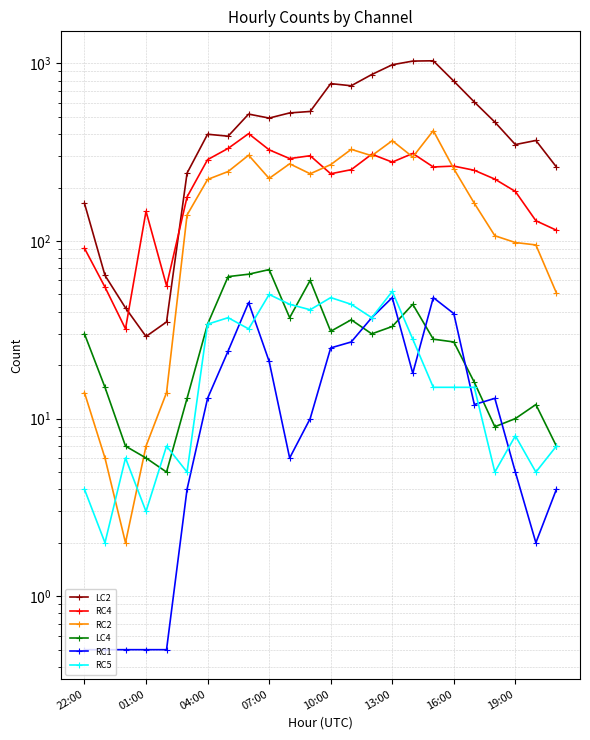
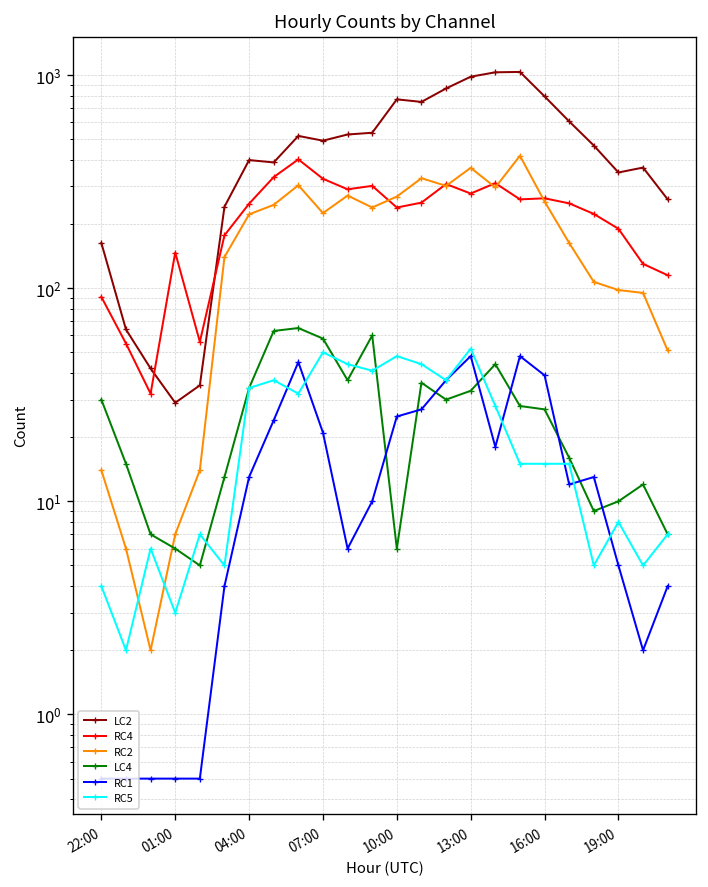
  {
    "LC2": {
      "22:00": 160,
      "01:00": 29,
      "04:00": 400,
      "07:00": 490,
      "10:00": 770,
      "13:00": 1000,
      "16:00": 800,
      "19:00": 350
    },
    "RC4": {
      "22:00": 90,
      "01:00": 150,
-     "04:00": 290,
+     "04:00": 250,
      "07:00": 330,
      "10:00": 240,
      "13:00": 280,
      "16:00": 260,
      "19:00": 190
    },
    "RC2": {
      "22:00": 14,
      "01:00": 7,
      "04:00": 220,
      "07:00": 230,
      "10:00": 270,
      "13:00": 370,
      "16:00": 260,
      "19:00": 100
    },
    "LC4": {
      "22:00": 30,
      "01:00": 6,
-     "07:00": 69,
-     "10:00": 31,
+     "07:00": 58,
+     "10:00": 6,
      "13:00": 33,
      "16:00": 27,
      "19:00": 10
    },
    "RC1": {
      "01:00": 0.50,
      "04:00": 13,
      "07:00": 21,
      "10:00": 25,
      "13:00": 48,
      "16:00": 39,
      "19:00": 5
    },
    "RC5": {
      "22:00": 4,
      "01:00": 3,
      "07:00": 50,
      "10:00": 48,
      "13:00": 52,
      "16:00": 15,
      "19:00": 8
    }
  }
